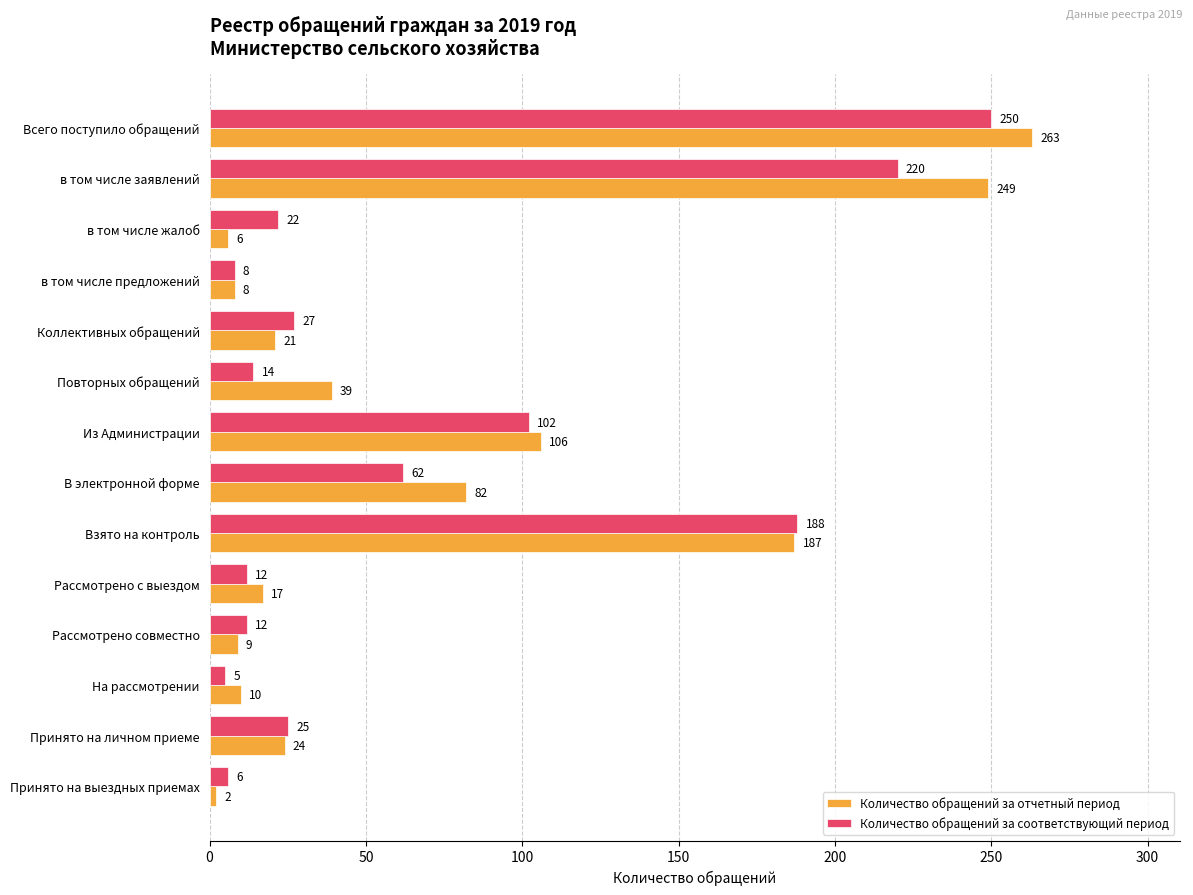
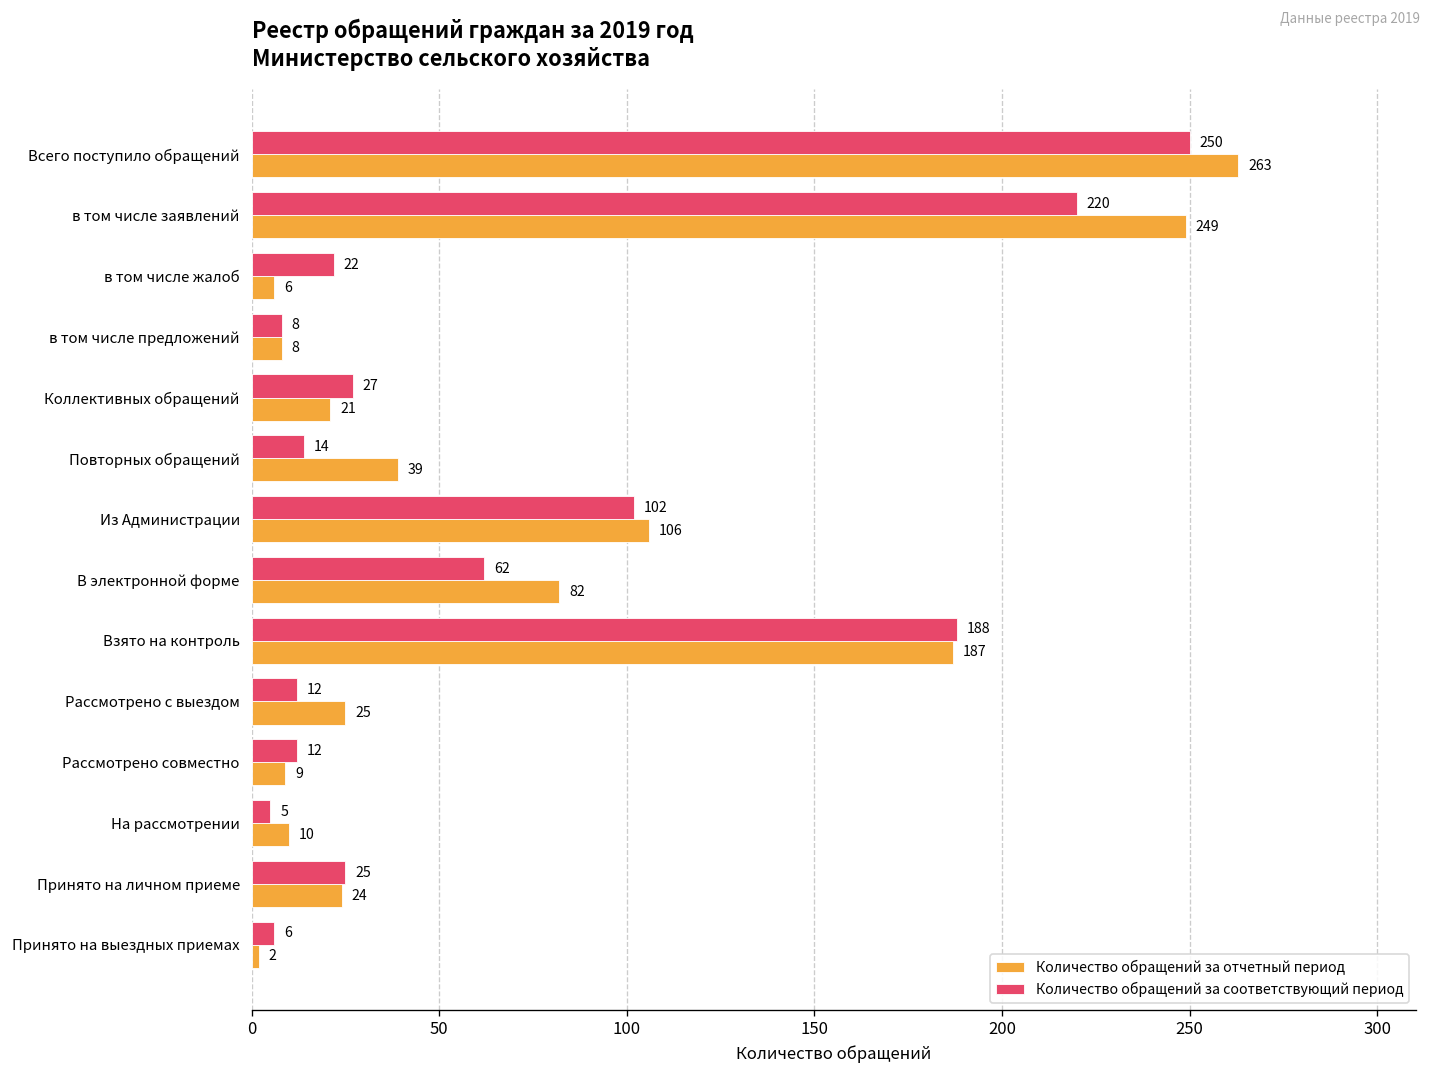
  {
    "Количество обращений за отчетный период": {
      "Всего поступило обращений": 263,
      "в том числе заявлений": 249,
      "в том числе жалоб": 6,
      "в том числе предложений": 8,
      "Коллективных обращений": 21,
      "Повторных обращений": 39,
      "Из Администрации": 106,
      "В электронной форме": 82,
      "Взято на контроль": 187,
-     "Рассмотрено с выездом": 17,
+     "Рассмотрено с выездом": 25,
      "Рассмотрено совместно": 9,
      "На рассмотрении": 10,
      "Принято на личном приеме": 24,
      "Принято на выездных приемах": 2
    },
    "Количество обращений за соответствующий период": {
      "Всего поступило обращений": 250,
      "в том числе заявлений": 220,
      "в том числе жалоб": 22,
      "в том числе предложений": 8,
      "Коллективных обращений": 27,
      "Повторных обращений": 14,
      "Из Администрации": 102,
      "В электронной форме": 62,
      "Взято на контроль": 188,
      "Рассмотрено с выездом": 12,
      "Рассмотрено совместно": 12,
      "На рассмотрении": 5,
      "Принято на личном приеме": 25,
      "Принято на выездных приемах": 6
    }
  }
